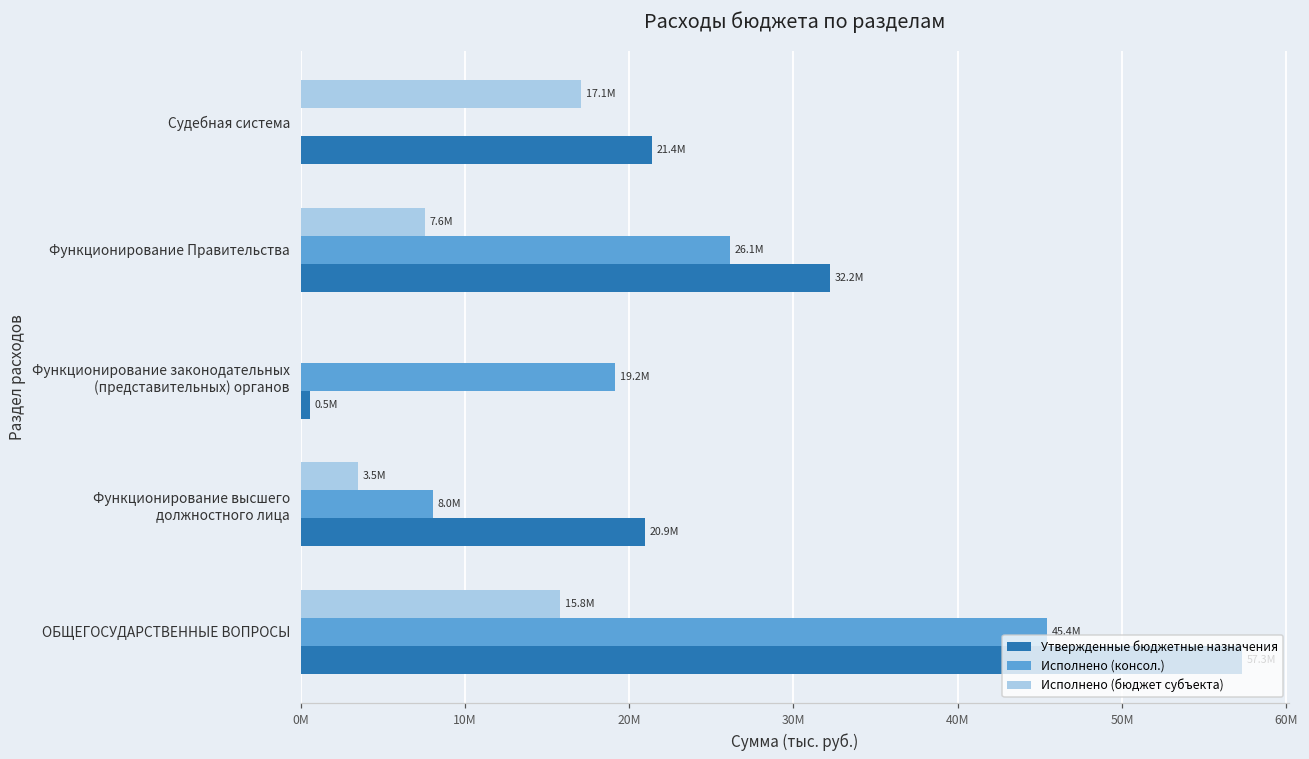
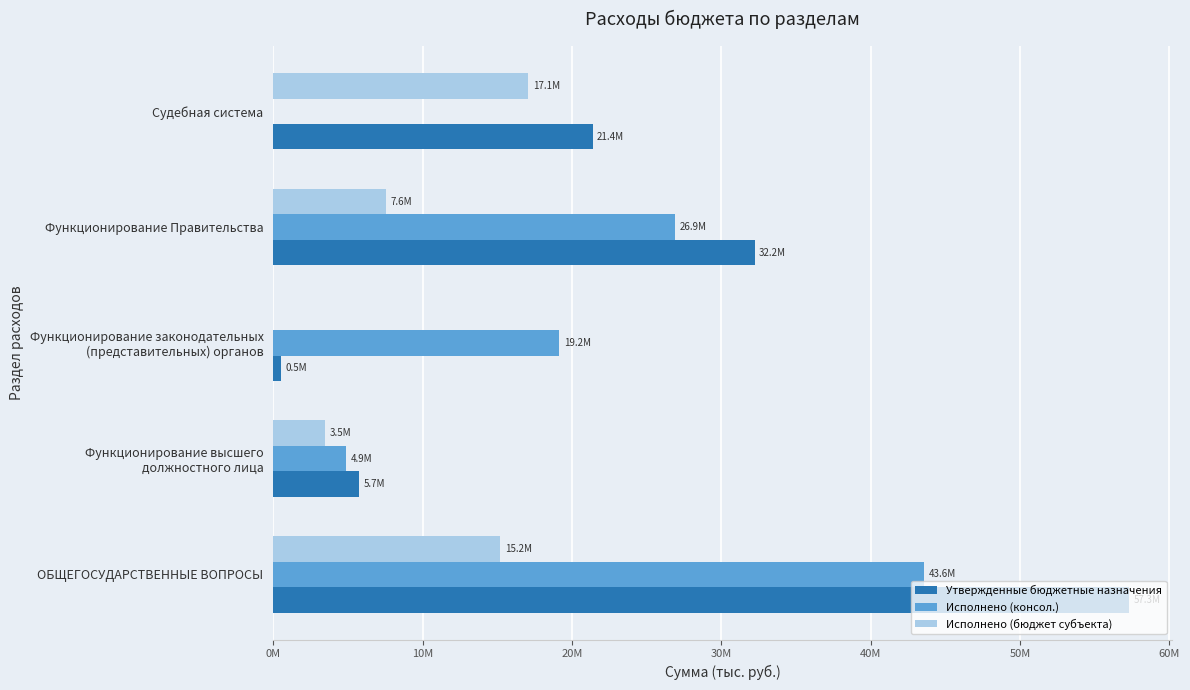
  {
    "Утвержденные бюджетные назначения": {
      "Судебная система": "21.4M",
      "Функционирование Правительства": "32.2M",
      "Функционирование законодательных (представительных) органов": "0.5M",
-     "Функционирование высшего должностного лица": "20.9M"
+     "Функционирование высшего должностного лица": "5.7M"
    },
    "Исполнено (консол.)": {
-     "Функционирование Правительства": "26.1M",
+     "Функционирование Правительства": "26.9M",
      "Функционирование законодательных (представительных) органов": "19.2M",
-     "Функционирование высшего должностного лица": "8.0M",
-     "ОБЩЕГОСУДАРСТВЕННЫЕ ВОПРОСЫ": "45.4M"
+     "Функционирование высшего должностного лица": "4.9M",
+     "ОБЩЕГОСУДАРСТВЕННЫЕ ВОПРОСЫ": "43.6M"
    },
    "Исполнено (бюджет субъекта)": {
      "Судебная система": "17.1M",
      "Функционирование Правительства": "7.6M",
      "Функционирование высшего должностного лица": "3.5M",
-     "ОБЩЕГОСУДАРСТВЕННЫЕ ВОПРОСЫ": "15.8M"
+     "ОБЩЕГОСУДАРСТВЕННЫЕ ВОПРОСЫ": "15.2M"
    }
  }
